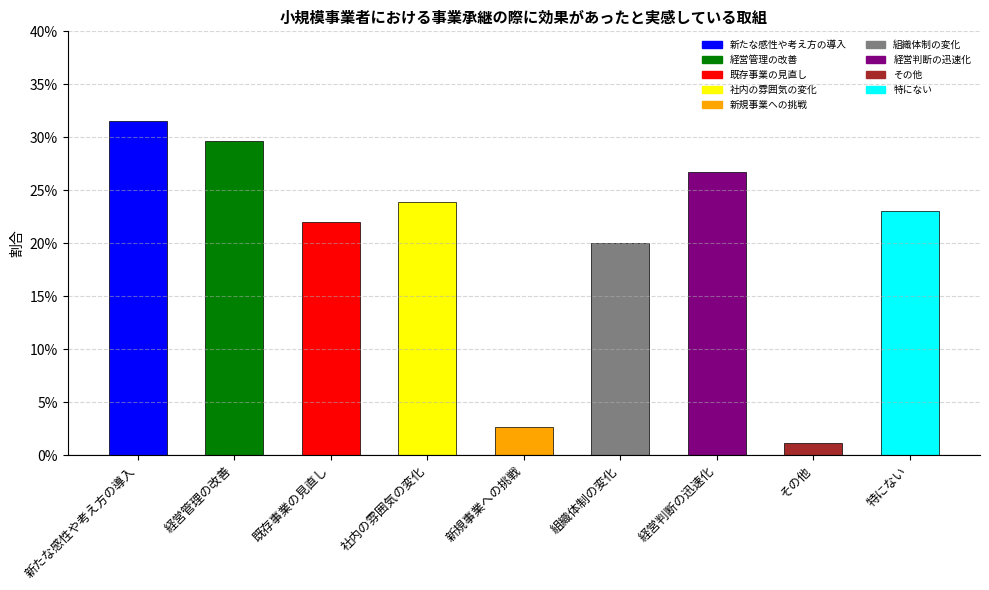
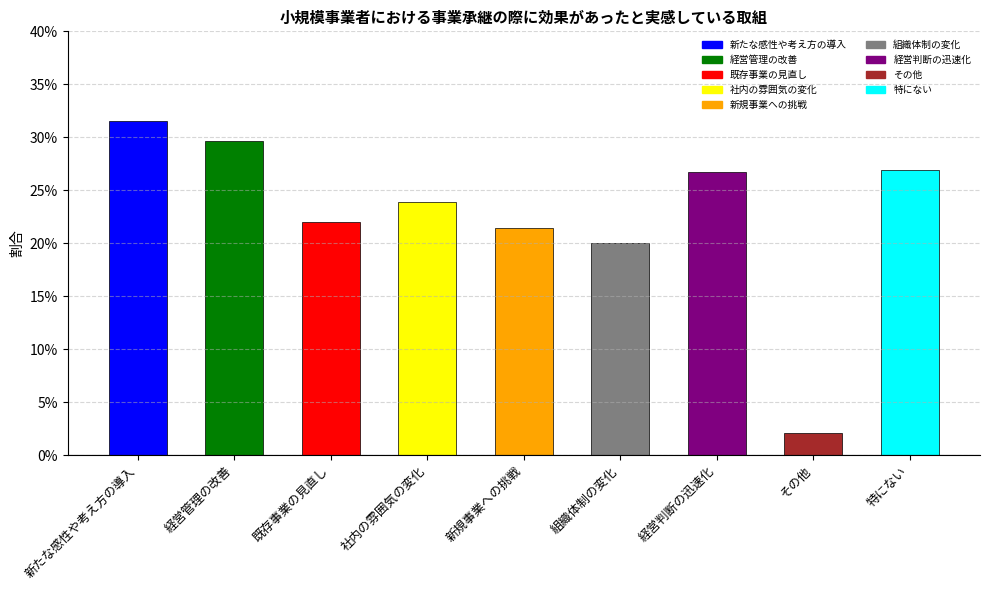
  {
    "新たな感性や考え方の導入": "31.5%",
    "経営管理の改善": "29.6%",
    "既存事業の見直し": "22.0%",
    "社内の雰囲気の変化": "23.9%",
-   "新規事業への挑戦": "2.6%",
+   "新規事業への挑戦": "21.4%",
    "組織体制の変化": "20.0%",
    "経営判断の迅速化": "26.7%",
-   "その他": "1.1%",
-   "特にない": "23.0%"
+   "その他": "2.1%",
+   "特にない": "26.9%"
  }
